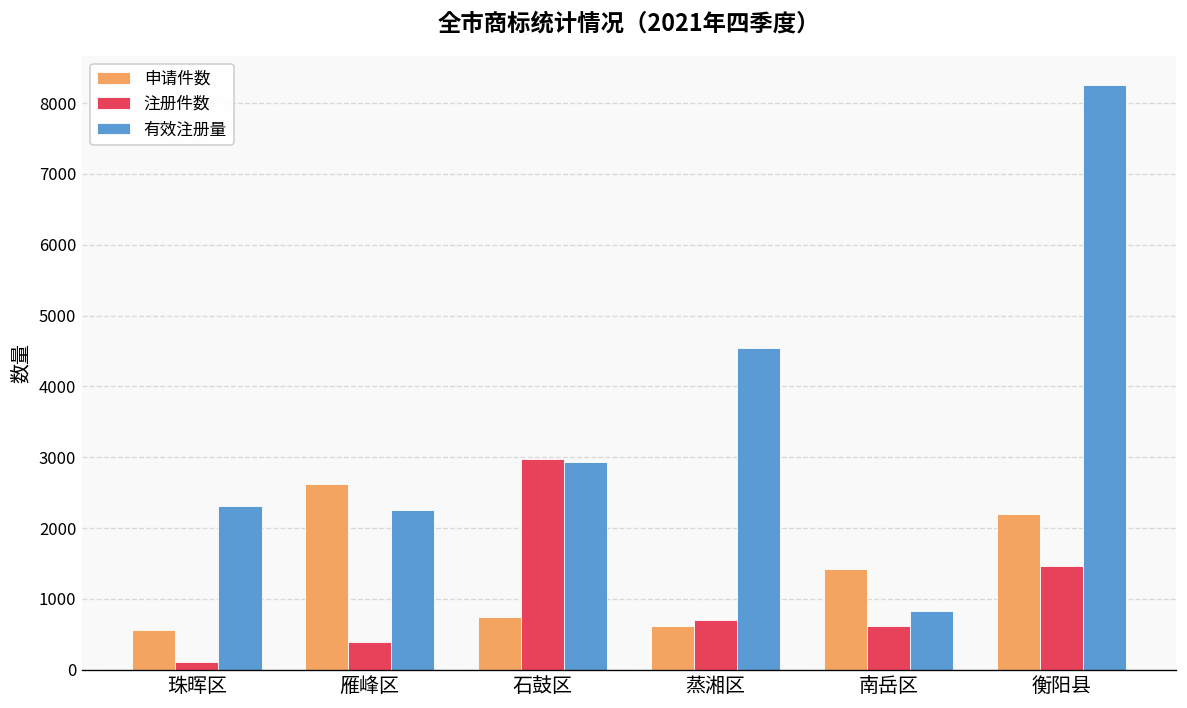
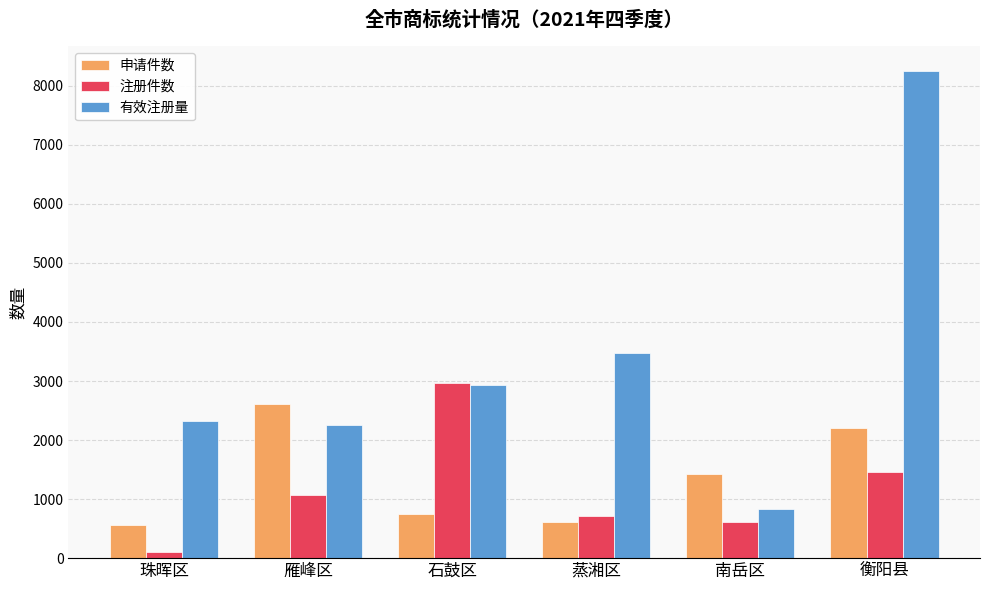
  {
    "申请件数": {
      "珠晖区": 600,
      "雁峰区": 2600,
      "石鼓区": 700,
      "蒸湘区": 600,
      "南岳区": 1400,
      "衡阳县": 2200
    },
    "注册件数": {
      "珠晖区": 100,
-     "雁峰区": 400,
+     "雁峰区": 1100,
      "石鼓区": 3000,
      "蒸湘区": 700,
      "南岳区": 600,
      "衡阳县": 1500
    },
    "有效注册量": {
      "珠晖区": 2300,
      "雁峰区": 2200,
      "石鼓区": 2900,
-     "蒸湘区": 4500,
+     "蒸湘区": 3500,
      "南岳区": 800,
      "衡阳县": 8300
    }
  }
